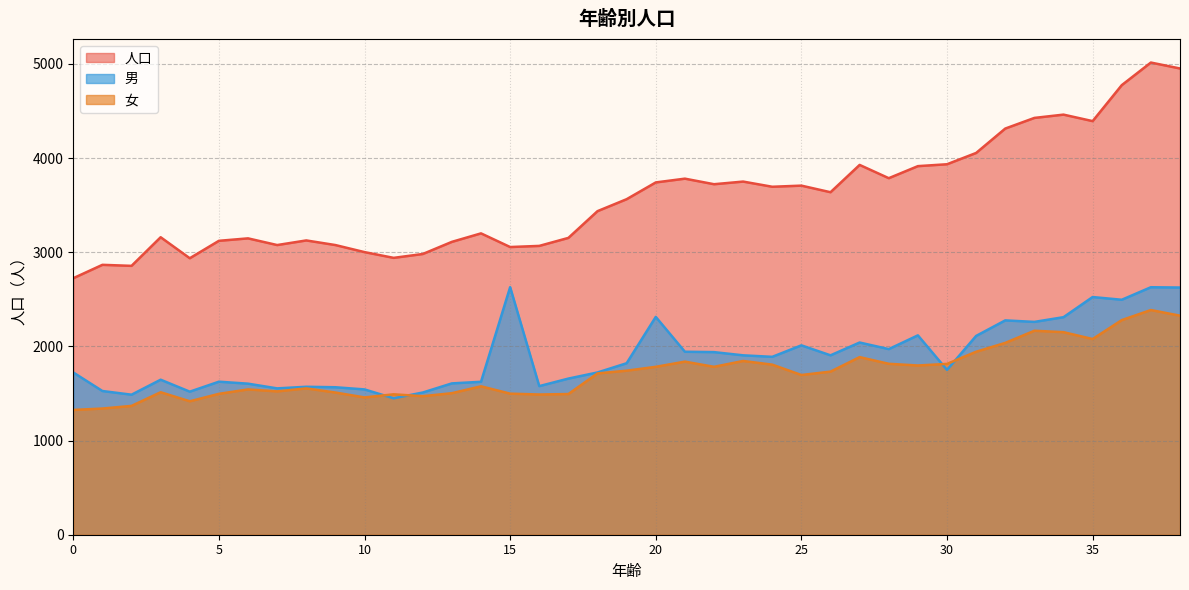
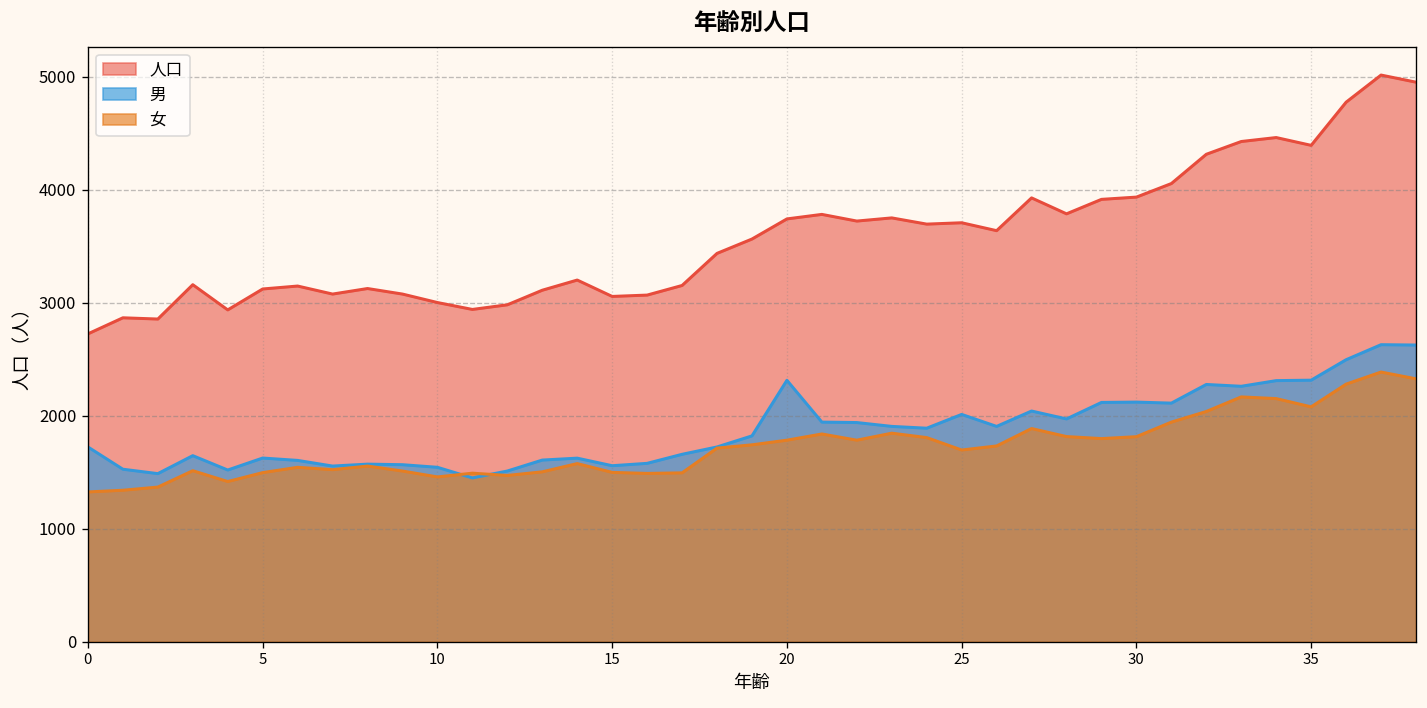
  {
    "男": {
      "0": 1700,
      "5": 1600,
      "10": 1500,
-     "15": 2600,
+     "15": 1600,
      "20": 2300,
      "25": 2000,
-     "30": 1800,
-     "35": 2500
+     "30": 2100,
+     "35": 2300
    }
  }
